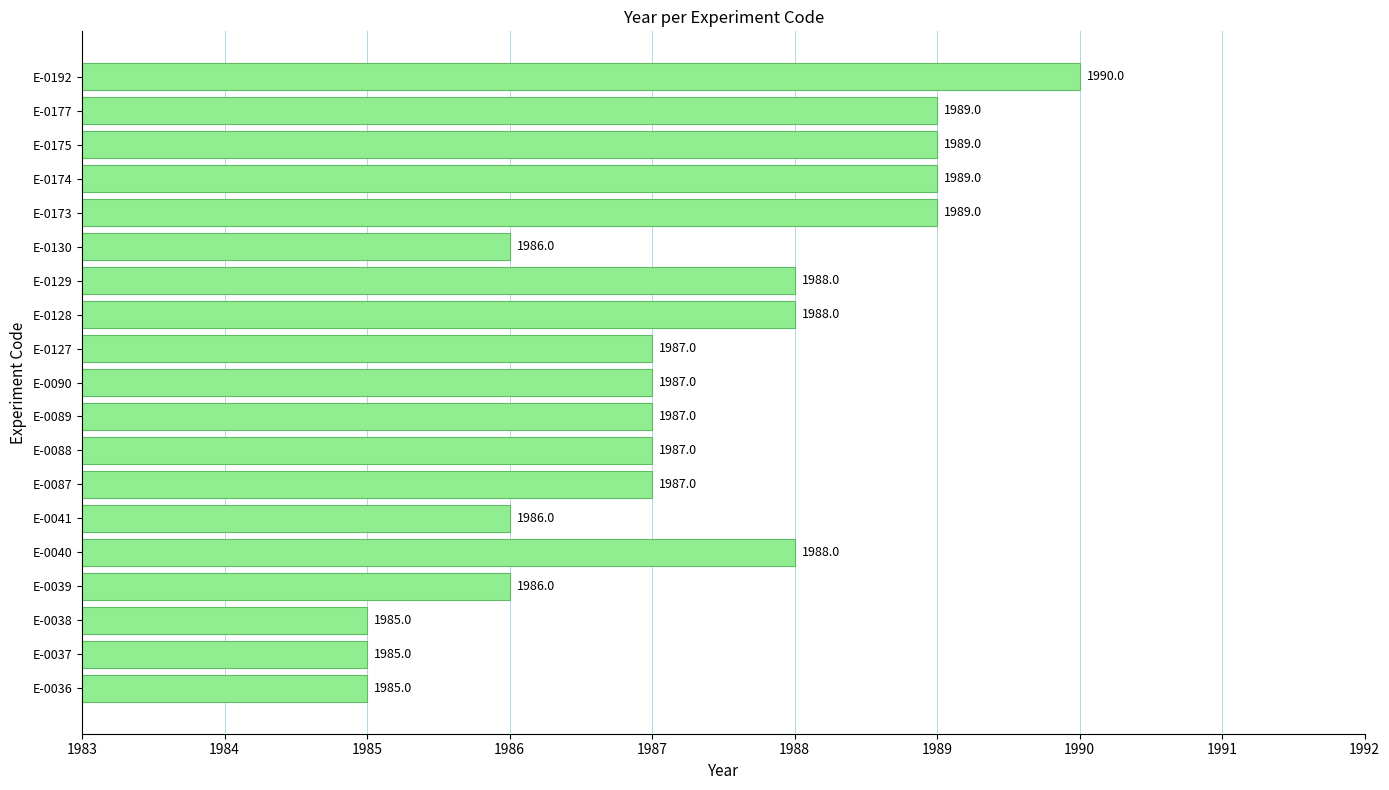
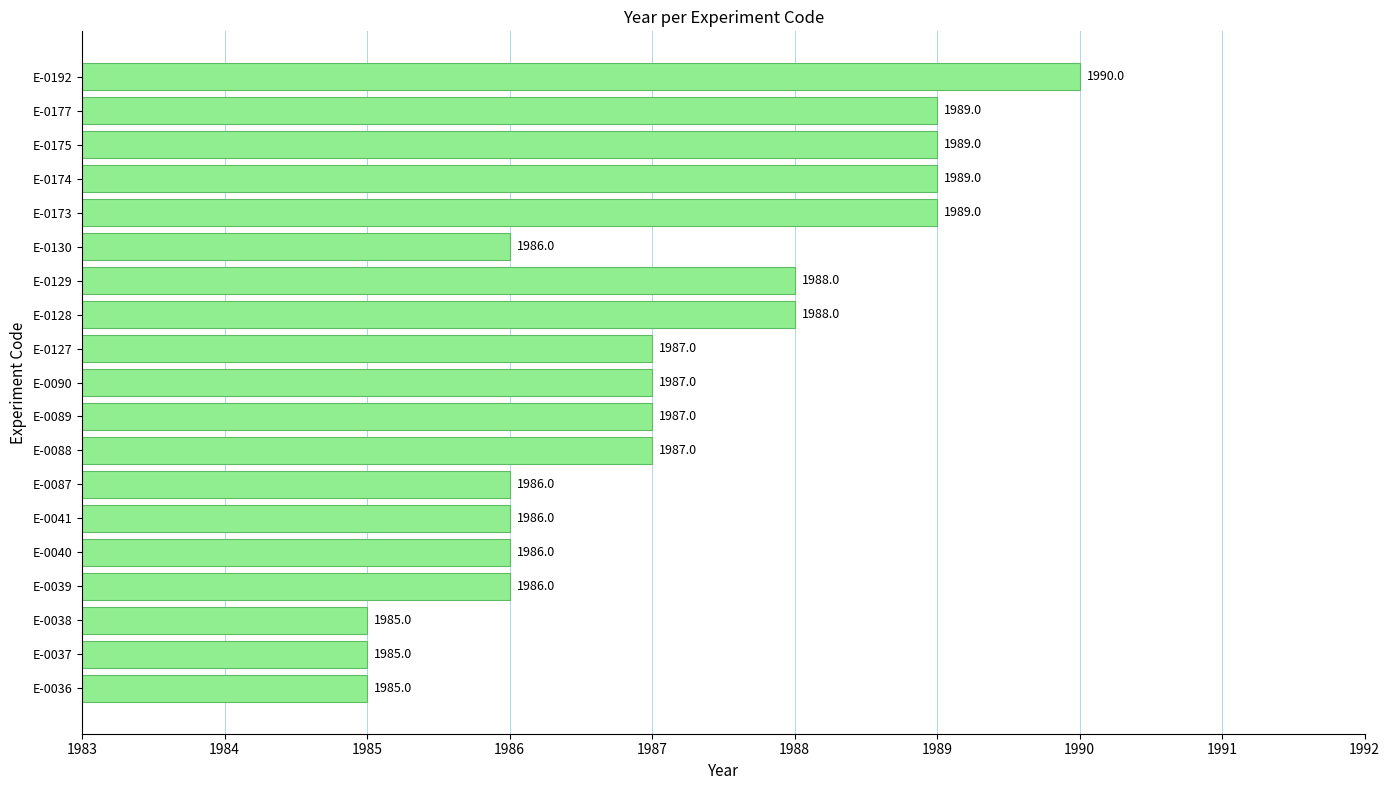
  {
    "E-0192": 1990.0,
    "E-0177": 1989.0,
    "E-0175": 1989.0,
    "E-0174": 1989.0,
    "E-0173": 1989.0,
    "E-0130": 1986.0,
    "E-0129": 1988.0,
    "E-0128": 1988.0,
    "E-0127": 1987.0,
    "E-0090": 1987.0,
    "E-0089": 1987.0,
    "E-0088": 1987.0,
-   "E-0087": 1987.0,
+   "E-0087": 1986.0,
    "E-0041": 1986.0,
-   "E-0040": 1988.0,
+   "E-0040": 1986.0,
    "E-0039": 1986.0,
    "E-0038": 1985.0,
    "E-0037": 1985.0,
    "E-0036": 1985.0
  }
